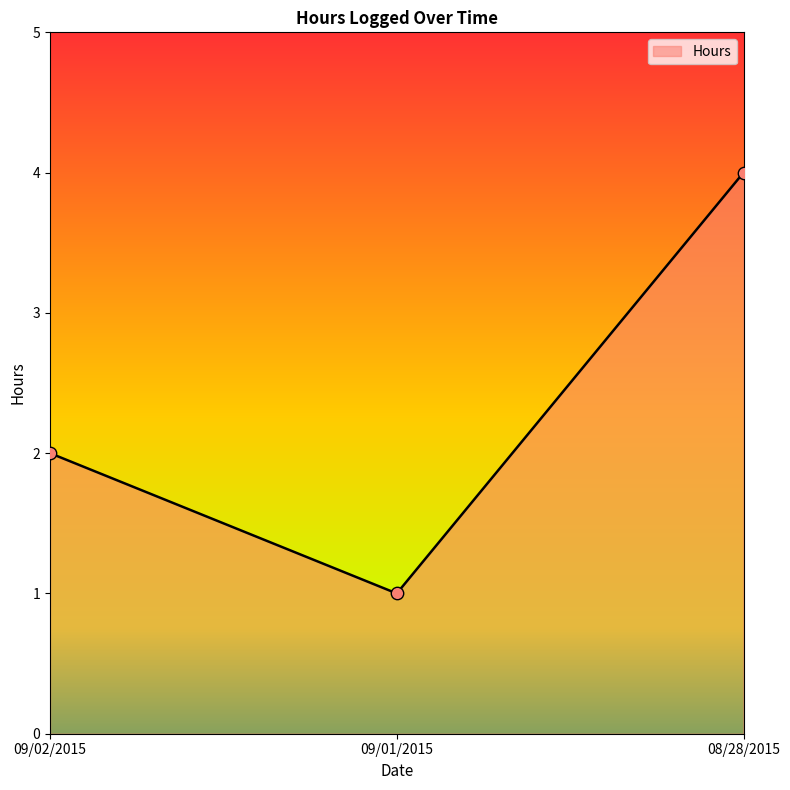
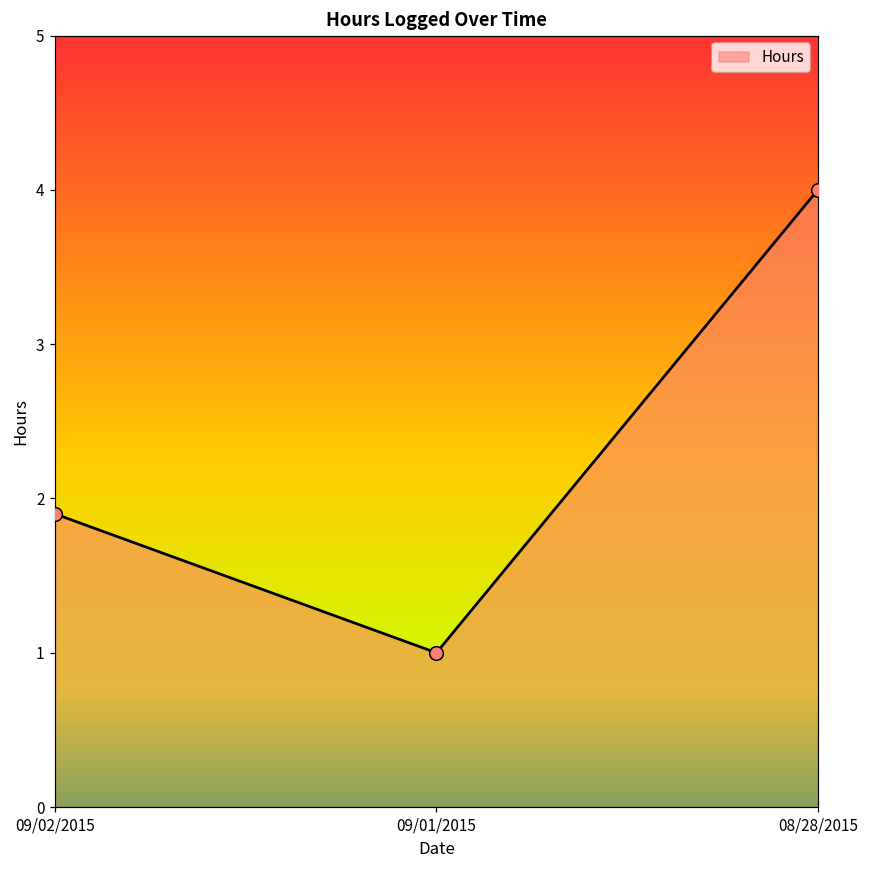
  {
-   "09/02/2015": 2.0,
+   "09/02/2015": 1.9,
    "09/01/2015": 1.0,
    "08/28/2015": 4.0
  }
